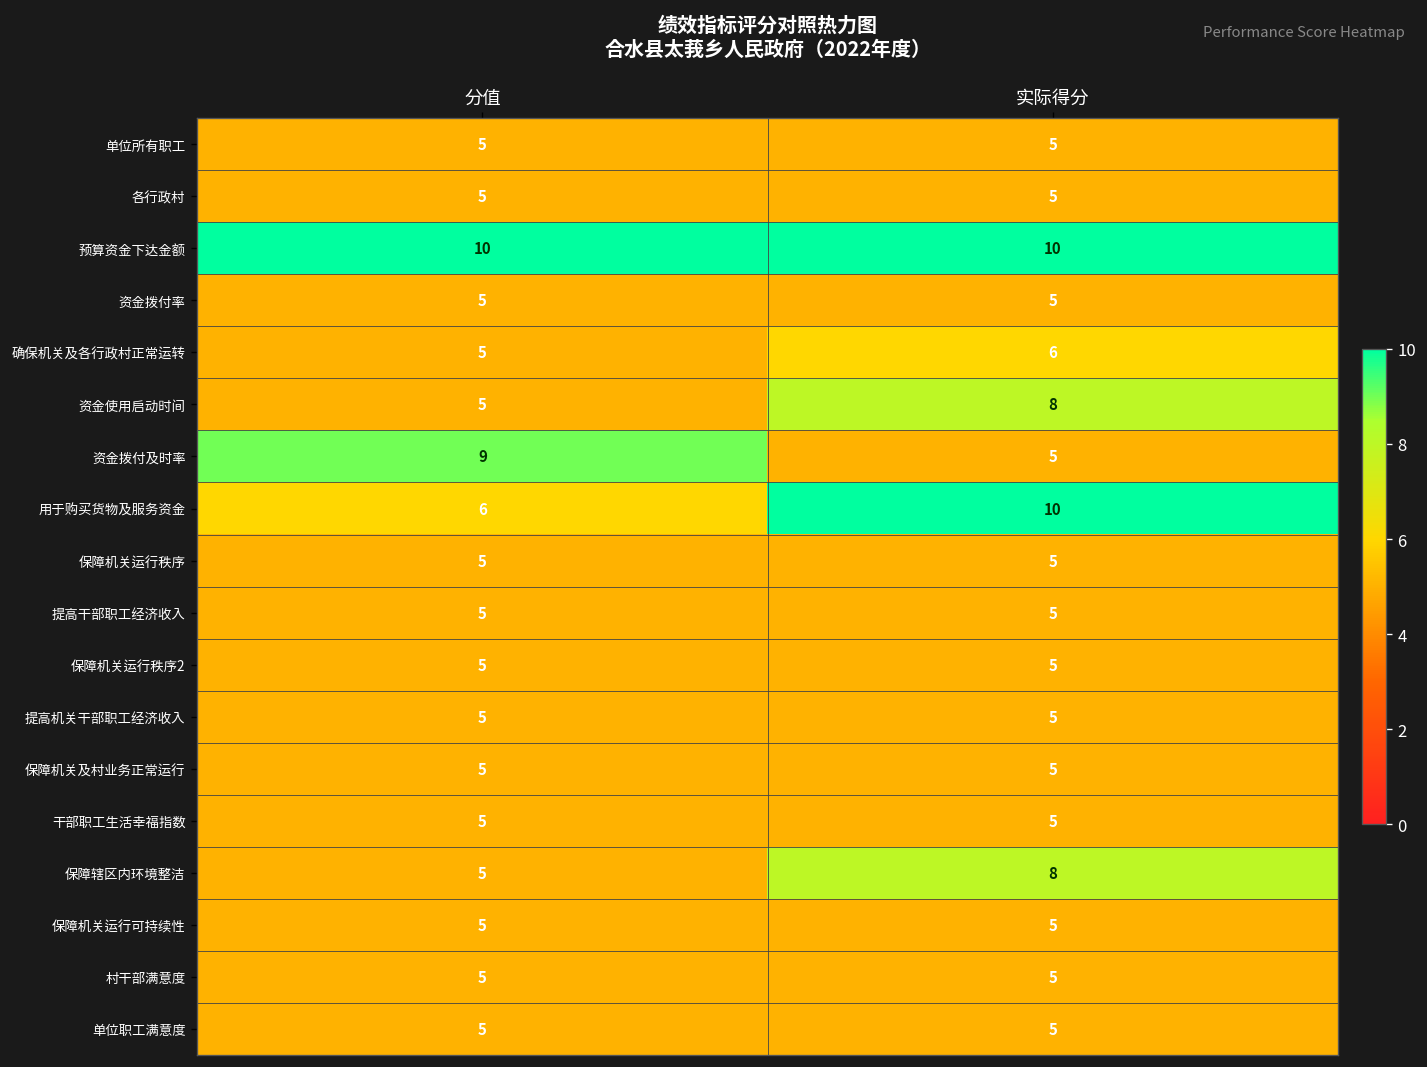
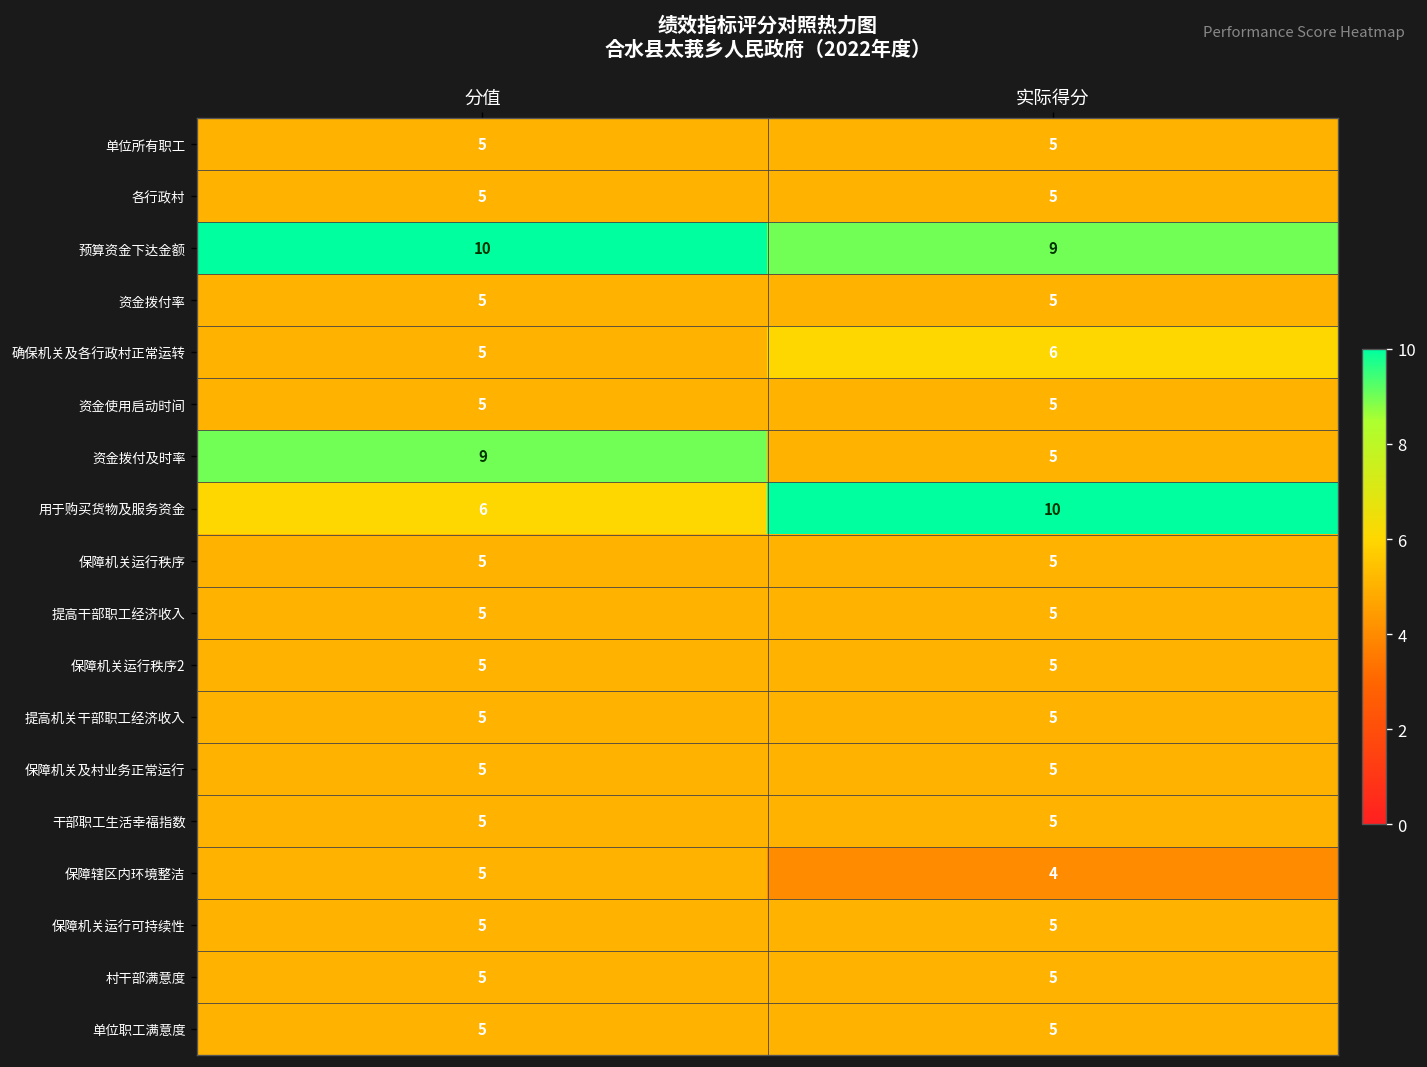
  {
    "单位所有职工": {
      "分值": 5,
      "实际得分": 5
    },
    "各行政村": {
      "分值": 5,
      "实际得分": 5
    },
    "预算资金下达金额": {
      "分值": 10,
-     "实际得分": 10
+     "实际得分": 9
    },
    "资金拨付率": {
      "分值": 5,
      "实际得分": 5
    },
    "确保机关及各行政村正常运转": {
      "分值": 5,
      "实际得分": 6
    },
    "资金使用启动时间": {
      "分值": 5,
-     "实际得分": 8
+     "实际得分": 5
    },
    "资金拨付及时率": {
      "分值": 9,
      "实际得分": 5
    },
    "用于购买货物及服务资金": {
      "分值": 6,
      "实际得分": 10
    },
    "保障机关运行秩序": {
      "分值": 5,
      "实际得分": 5
    },
    "提高干部职工经济收入": {
      "分值": 5,
      "实际得分": 5
    },
    "保障机关运行秩序2": {
      "分值": 5,
      "实际得分": 5
    },
    "提高机关干部职工经济收入": {
      "分值": 5,
      "实际得分": 5
    },
    "保障机关及村业务正常运行": {
      "分值": 5,
      "实际得分": 5
    },
    "干部职工生活幸福指数": {
      "分值": 5,
      "实际得分": 5
    },
    "保障辖区内环境整洁": {
      "分值": 5,
-     "实际得分": 8
+     "实际得分": 4
    },
    "保障机关运行可持续性": {
      "分值": 5,
      "实际得分": 5
    },
    "村干部满意度": {
      "分值": 5,
      "实际得分": 5
    },
    "单位职工满意度": {
      "分值": 5,
      "实际得分": 5
    }
  }
